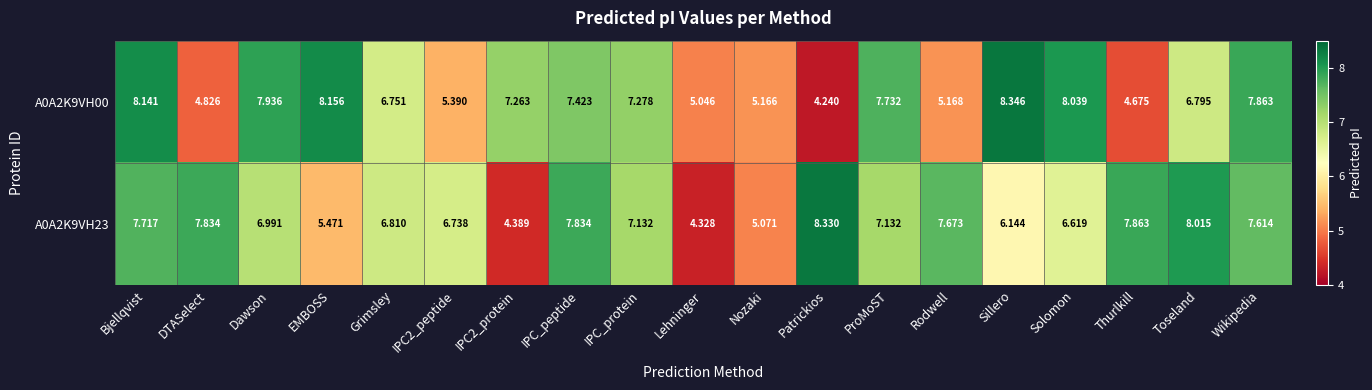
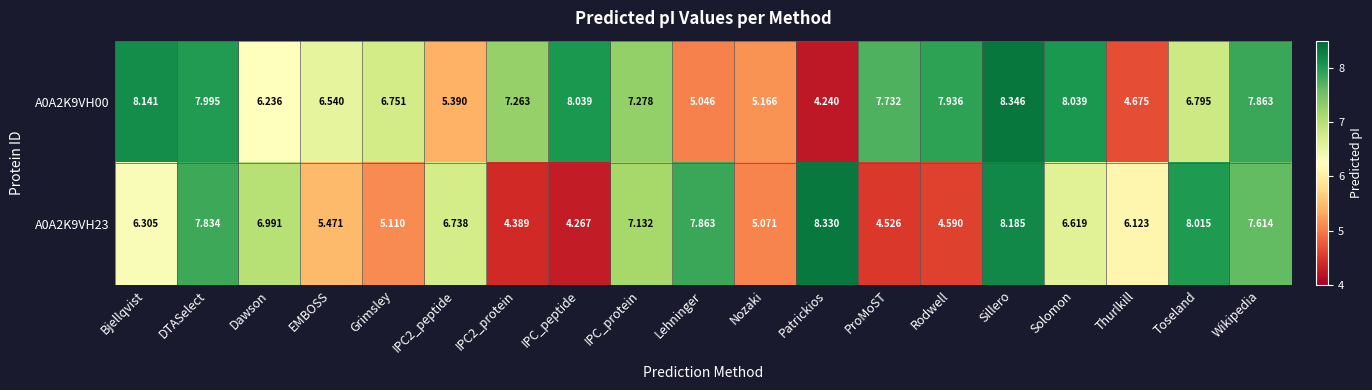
  {
    "A0A2K9VH00": {
      "Bjellqvist": 8.141,
-     "DTASelect": 4.826,
-     "Dawson": 7.936,
-     "EMBOSS": 8.156,
+     "DTASelect": 7.995,
+     "Dawson": 6.236,
+     "EMBOSS": 6.540,
      "Grimsley": 6.751,
      "IPC2_peptide": 5.390,
      "IPC2_protein": 7.263,
-     "IPC_peptide": 7.423,
+     "IPC_peptide": 8.039,
      "IPC_protein": 7.278,
      "Lehninger": 5.046,
      "Nozaki": 5.166,
      "Patrickios": 4.240,
      "ProMoST": 7.732,
-     "Rodwell": 5.168,
+     "Rodwell": 7.936,
      "Sillero": 8.346,
      "Solomon": 8.039,
      "Thurlkill": 4.675,
      "Toseland": 6.795,
      "Wikipedia": 7.863
    },
    "A0A2K9VH23": {
-     "Bjellqvist": 7.717,
+     "Bjellqvist": 6.305,
      "DTASelect": 7.834,
      "Dawson": 6.991,
      "EMBOSS": 5.471,
-     "Grimsley": 6.810,
+     "Grimsley": 5.110,
      "IPC2_peptide": 6.738,
      "IPC2_protein": 4.389,
-     "IPC_peptide": 7.834,
+     "IPC_peptide": 4.267,
      "IPC_protein": 7.132,
-     "Lehninger": 4.328,
+     "Lehninger": 7.863,
      "Nozaki": 5.071,
      "Patrickios": 8.330,
-     "ProMoST": 7.132,
-     "Rodwell": 7.673,
-     "Sillero": 6.144,
+     "ProMoST": 4.526,
+     "Rodwell": 4.590,
+     "Sillero": 8.185,
      "Solomon": 6.619,
-     "Thurlkill": 7.863,
+     "Thurlkill": 6.123,
      "Toseland": 8.015,
      "Wikipedia": 7.614
    }
  }
